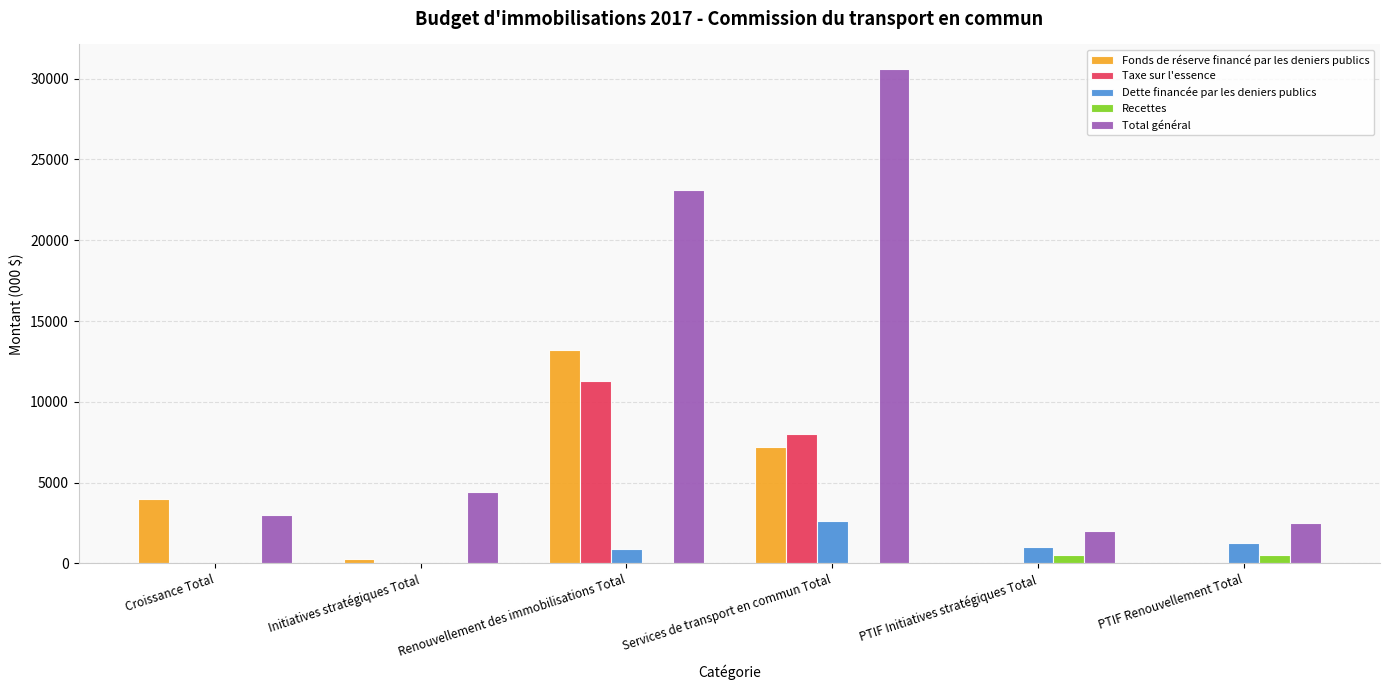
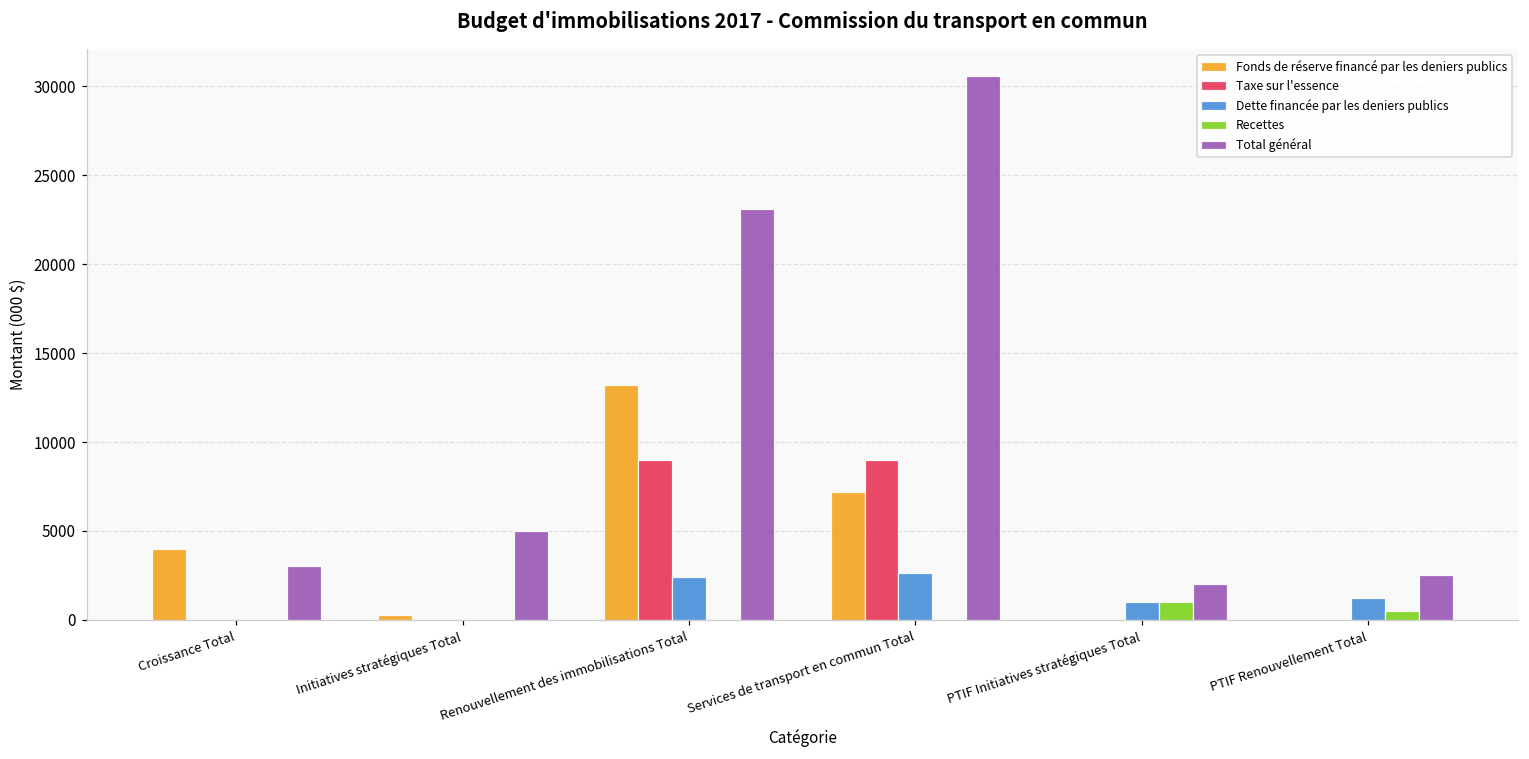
  {
    "Fonds de réserve financé par les deniers publics": {
      "Croissance Total": 4000,
      "Initiatives stratégiques Total": 300,
      "Renouvellement des immobilisations Total": 13200,
      "Services de transport en commun Total": 7200,
      "PTIF Initiatives stratégiques Total": 0,
      "PTIF Renouvellement Total": 0
    },
    "Taxe sur l'essence": {
      "Croissance Total": 0,
      "Initiatives stratégiques Total": 0,
-     "Renouvellement des immobilisations Total": 11300,
-     "Services de transport en commun Total": 8000,
+     "Renouvellement des immobilisations Total": 9000,
+     "Services de transport en commun Total": 9000,
      "PTIF Initiatives stratégiques Total": 0,
      "PTIF Renouvellement Total": 0
    },
    "Dette financée par les deniers publics": {
      "Croissance Total": 0,
      "Initiatives stratégiques Total": 0,
-     "Renouvellement des immobilisations Total": 900,
+     "Renouvellement des immobilisations Total": 2400,
      "Services de transport en commun Total": 2600,
      "PTIF Initiatives stratégiques Total": 1000,
      "PTIF Renouvellement Total": 1300
    },
    "Recettes": {
      "Croissance Total": 0,
      "Initiatives stratégiques Total": 0,
      "Renouvellement des immobilisations Total": 0,
      "Services de transport en commun Total": 0,
-     "PTIF Initiatives stratégiques Total": 500,
+     "PTIF Initiatives stratégiques Total": 1000,
      "PTIF Renouvellement Total": 500
    },
    "Total général": {
      "Croissance Total": 3000,
-     "Initiatives stratégiques Total": 4500,
+     "Initiatives stratégiques Total": 5000,
      "Renouvellement des immobilisations Total": 23100,
      "Services de transport en commun Total": 30600,
      "PTIF Initiatives stratégiques Total": 2000,
      "PTIF Renouvellement Total": 2500
    }
  }
